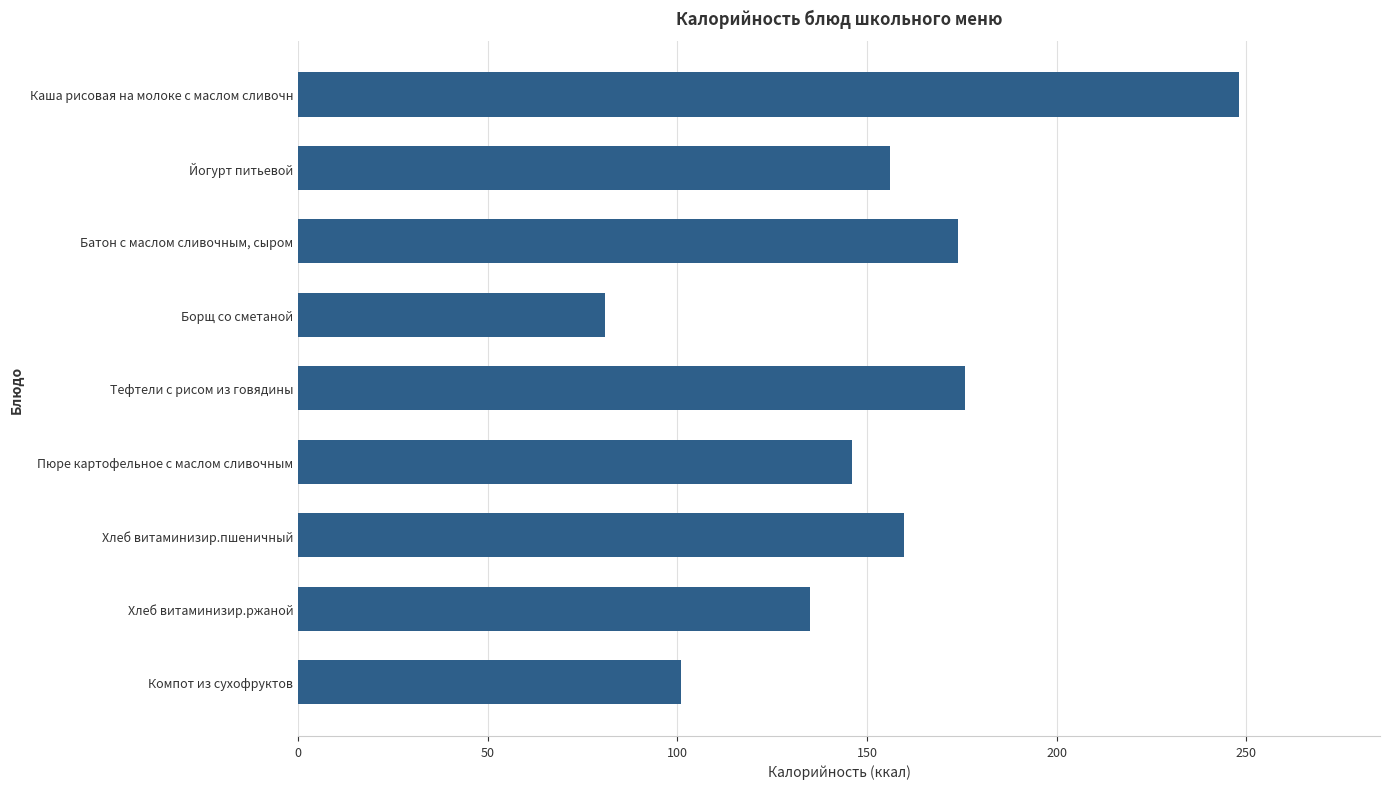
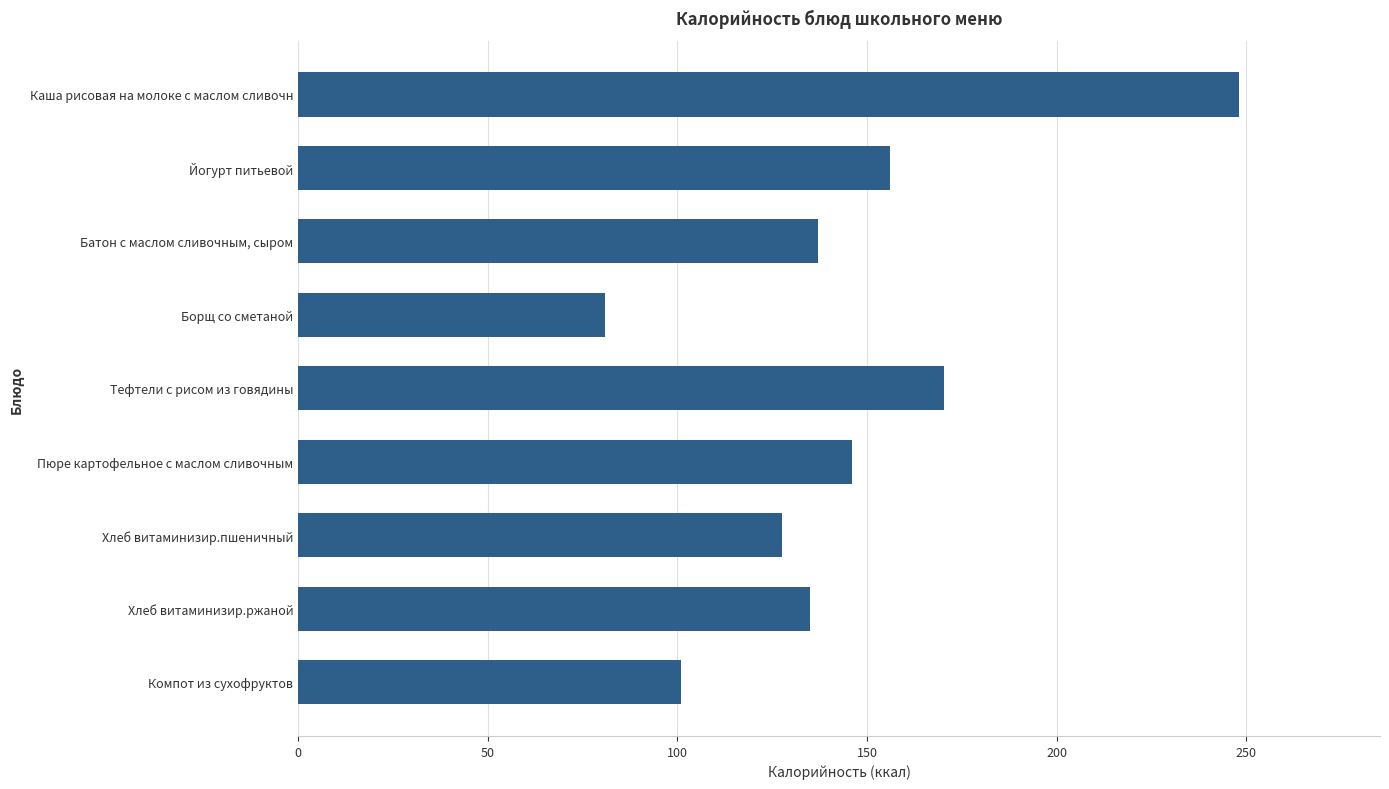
  {
    "Каша рисовая на молоке с маслом сливочн": 248,
    "Йогурт питьевой": 156,
-   "Батон с маслом сливочным, сыром": 174,
+   "Батон с маслом сливочным, сыром": 137,
    "Борщ со сметаной": 81,
-   "Тефтели с рисом из говядины": 176,
+   "Тефтели с рисом из говядины": 170,
    "Пюре картофельное с маслом сливочным": 146,
-   "Хлеб витаминизир.пшеничный": 160,
+   "Хлеб витаминизир.пшеничный": 128,
    "Хлеб витаминизир.ржаной": 135,
    "Компот из сухофруктов": 101
  }
